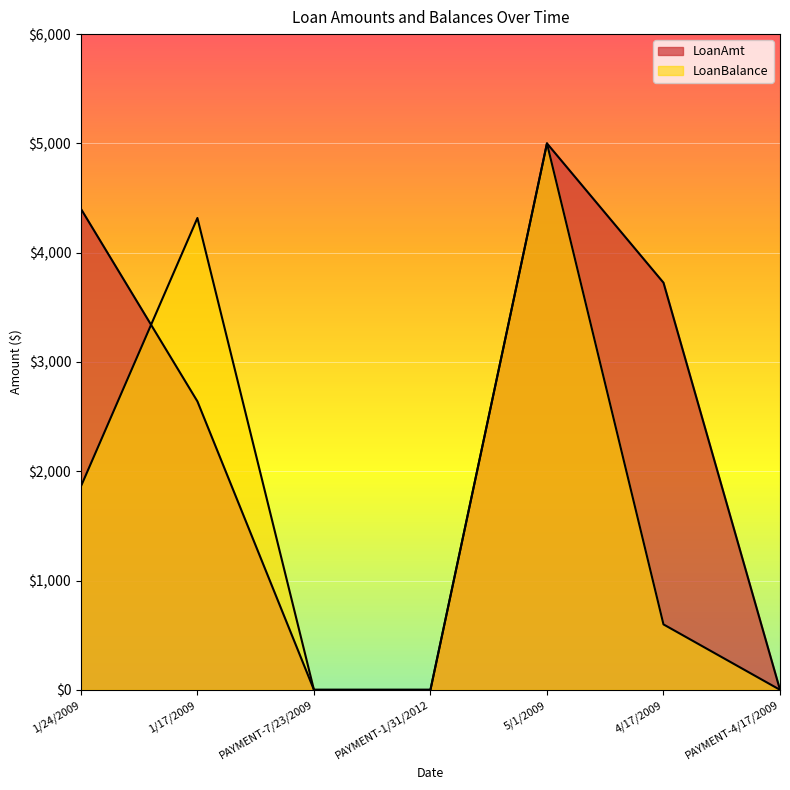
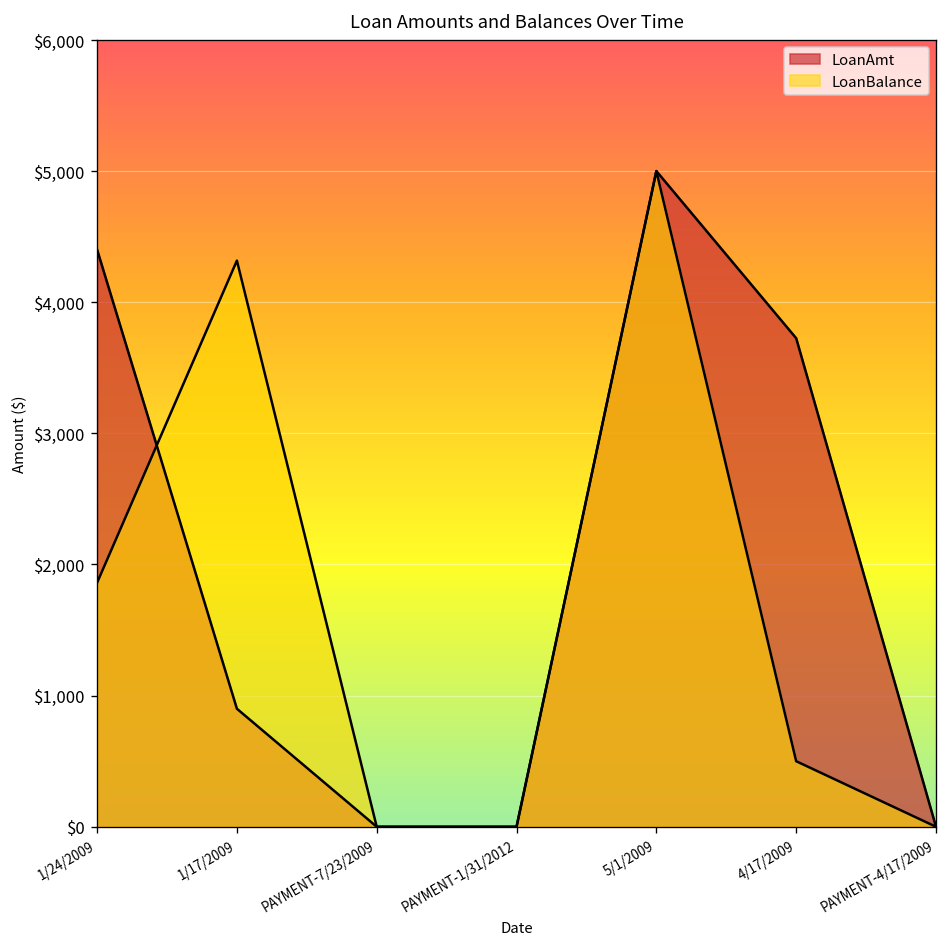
  {
    "LoanAmt": {
      "1/24/2009": "$4,400",
-     "1/17/2009": "$2,640",
+     "1/17/2009": "$900",
      "4/17/2009": "$3,730"
    },
    "LoanBalance": {
      "1/24/2009": "$1,860",
      "1/17/2009": "$4,320",
-     "4/17/2009": "$600"
+     "4/17/2009": "$500"
    }
  }
